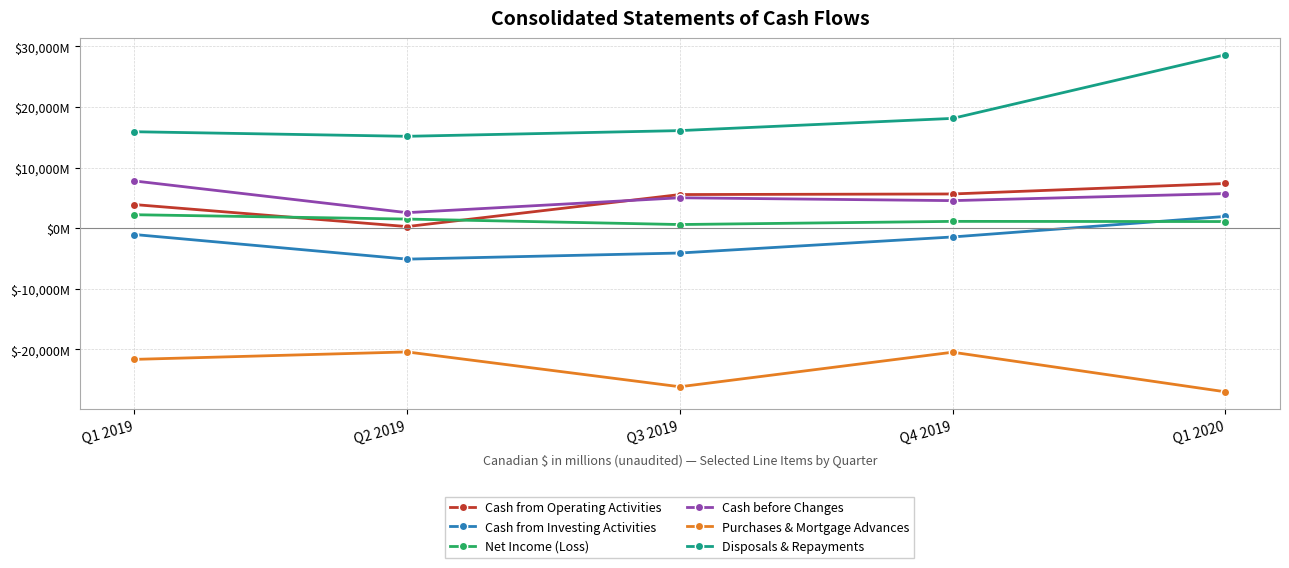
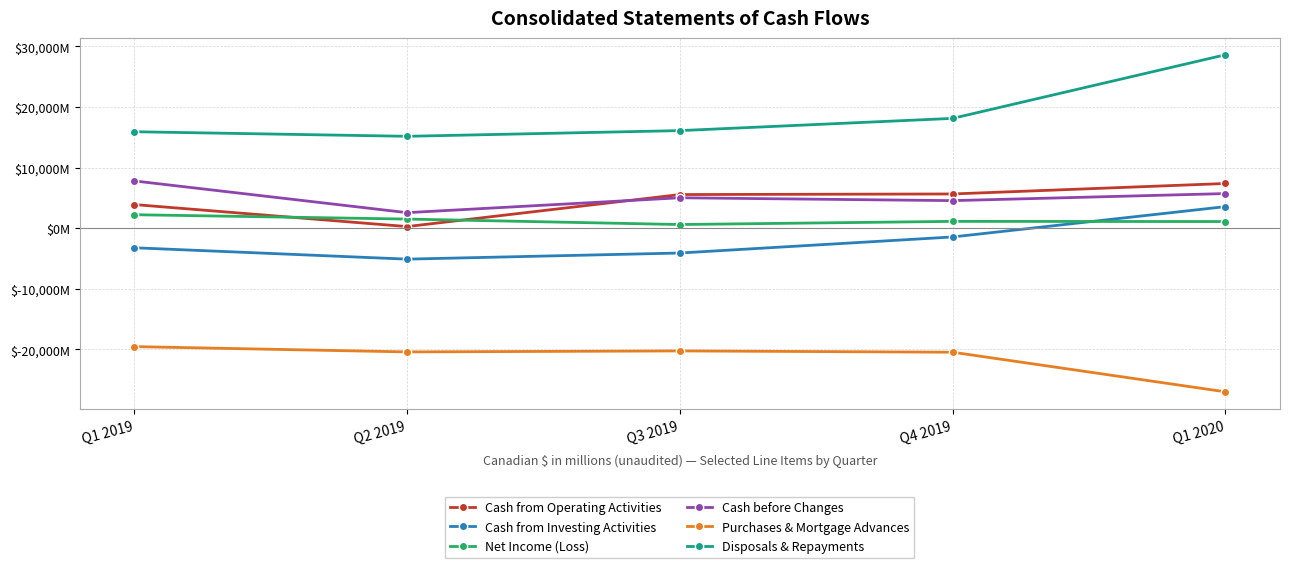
  {
    "Cash from Operating Activities": {
      "Q1 2019": "$4,000,000,000",
      "Q2 2019": "$0",
      "Q3 2019": "$6,000,000,000",
      "Q4 2019": "$6,000,000,000",
      "Q1 2020": "$7,000,000,000"
    },
    "Cash from Investing Activities": {
-     "Q1 2019": "$-1,000,000,000",
+     "Q1 2019": "$-3,000,000,000",
      "Q2 2019": "$-5,000,000,000",
      "Q3 2019": "$-4,000,000,000",
      "Q4 2019": "$-1,000,000,000",
-     "Q1 2020": "$2,000,000,000"
+     "Q1 2020": "$4,000,000,000"
    },
    "Cash before Changes": {
      "Q1 2019": "$8,000,000,000",
      "Q2 2019": "$3,000,000,000",
      "Q3 2019": "$5,000,000,000",
      "Q4 2019": "$5,000,000,000",
      "Q1 2020": "$6,000,000,000"
    },
    "Purchases & Mortgage Advances": {
-     "Q1 2019": "$-22,000,000,000",
+     "Q1 2019": "$-20,000,000,000",
      "Q2 2019": "$-20,000,000,000",
-     "Q3 2019": "$-26,000,000,000",
+     "Q3 2019": "$-20,000,000,000",
      "Q4 2019": "$-20,000,000,000",
      "Q1 2020": "$-27,000,000,000"
    }
  }
